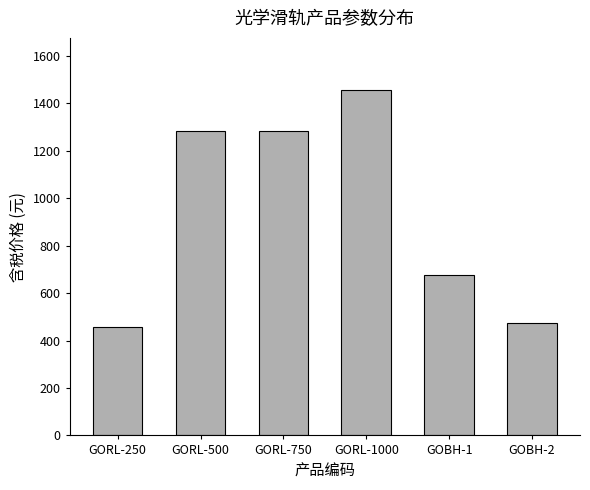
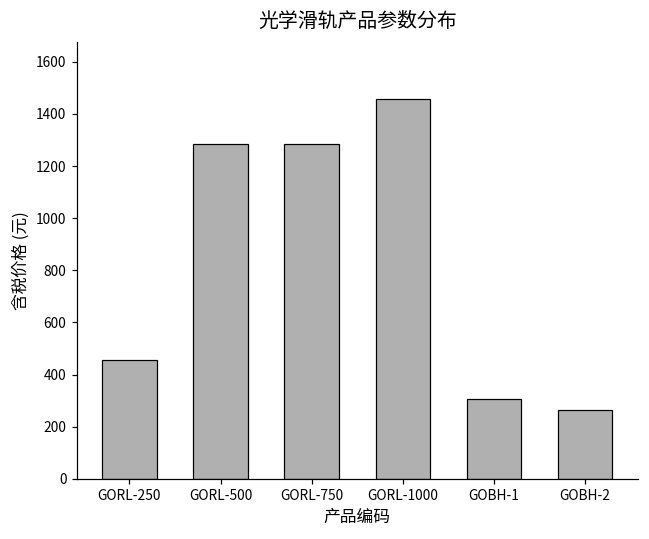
  {
    "GORL-250": 460,
    "GORL-500": 1280,
    "GORL-750": 1280,
    "GORL-1000": 1460,
-   "GOBH-1": 680,
-   "GOBH-2": 480
+   "GOBH-1": 310,
+   "GOBH-2": 270
  }
